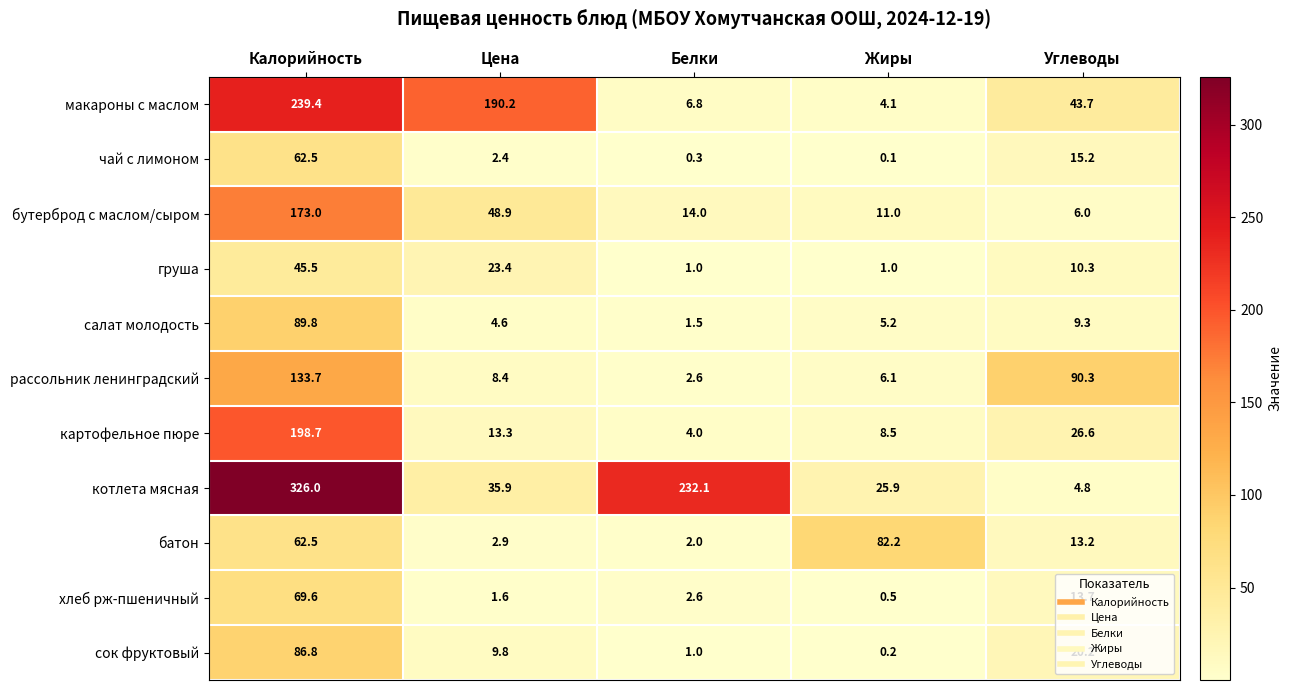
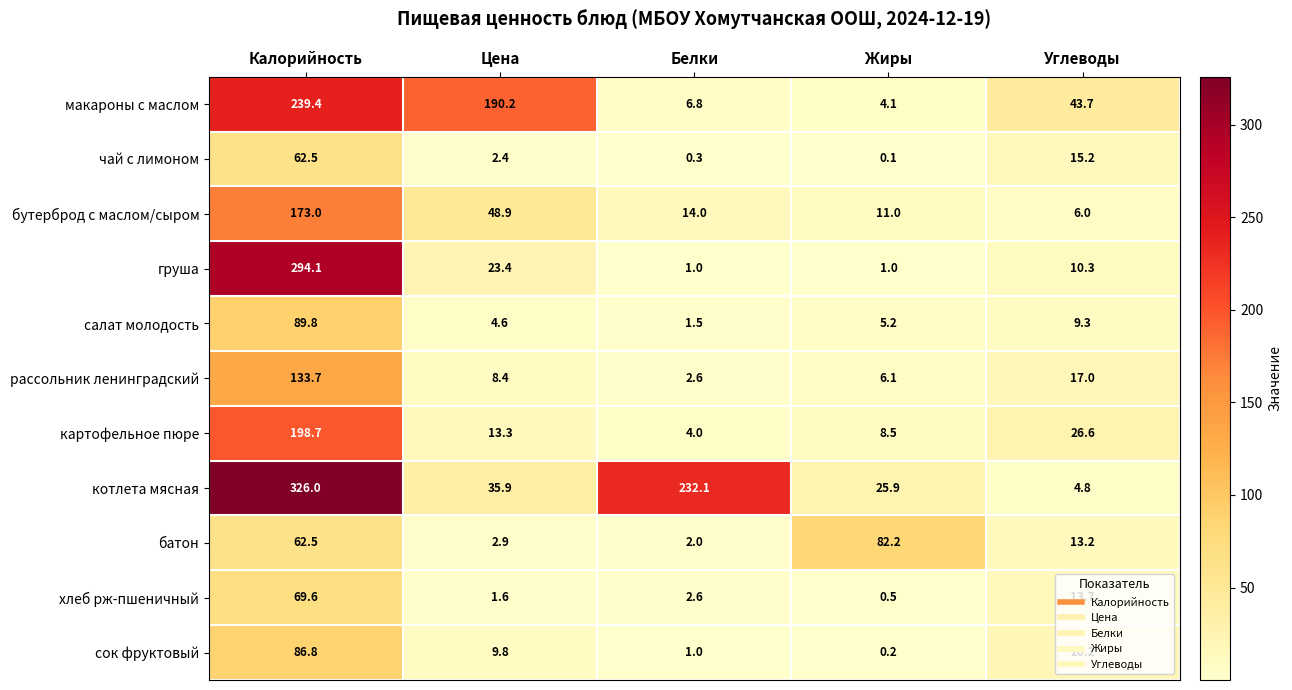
  {
    "макароны с маслом": {
      "Калорийность": 239.4,
      "Цена": 190.2,
      "Белки": 6.8,
      "Жиры": 4.1,
      "Углеводы": 43.7
    },
    "чай с лимоном": {
      "Калорийность": 62.5,
      "Цена": 2.4,
      "Белки": 0.3,
      "Жиры": 0.1,
      "Углеводы": 15.2
    },
    "бутерброд с маслом/сыром": {
      "Калорийность": 173.0,
      "Цена": 48.9,
      "Белки": 14.0,
      "Жиры": 11.0,
      "Углеводы": 6.0
    },
    "груша": {
-     "Калорийность": 45.5,
+     "Калорийность": 294.1,
      "Цена": 23.4,
      "Белки": 1.0,
      "Жиры": 1.0,
      "Углеводы": 10.3
    },
    "салат молодость": {
      "Калорийность": 89.8,
      "Цена": 4.6,
      "Белки": 1.5,
      "Жиры": 5.2,
      "Углеводы": 9.3
    },
    "рассольник ленинградский": {
      "Калорийность": 133.7,
      "Цена": 8.4,
      "Белки": 2.6,
      "Жиры": 6.1,
-     "Углеводы": 90.3
+     "Углеводы": 17.0
    },
    "картофельное пюре": {
      "Калорийность": 198.7,
      "Цена": 13.3,
      "Белки": 4.0,
      "Жиры": 8.5,
      "Углеводы": 26.6
    },
    "котлета мясная": {
      "Калорийность": 326.0,
      "Цена": 35.9,
      "Белки": 232.1,
      "Жиры": 25.9,
      "Углеводы": 4.8
    },
    "батон": {
      "Калорийность": 62.5,
      "Цена": 2.9,
      "Белки": 2.0,
      "Жиры": 82.2,
      "Углеводы": 13.2
    },
    "хлеб рж-пшеничный": {
      "Калорийность": 69.6,
      "Цена": 1.6,
      "Белки": 2.6,
      "Жиры": 0.5
    },
    "сок фруктовый": {
      "Калорийность": 86.8,
      "Цена": 9.8,
      "Белки": 1.0,
      "Жиры": 0.2
    }
  }
